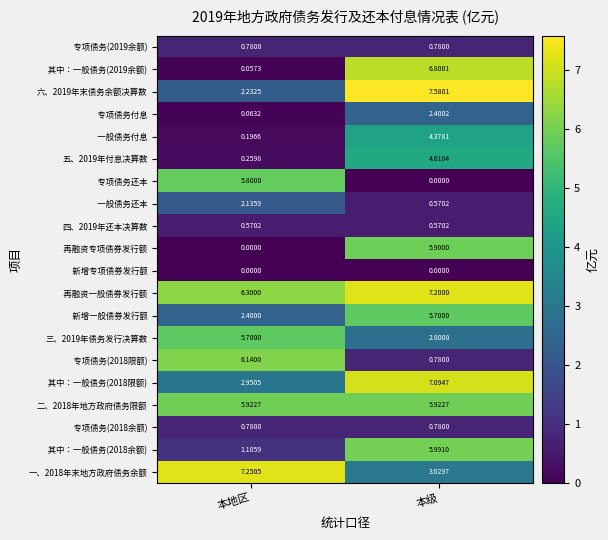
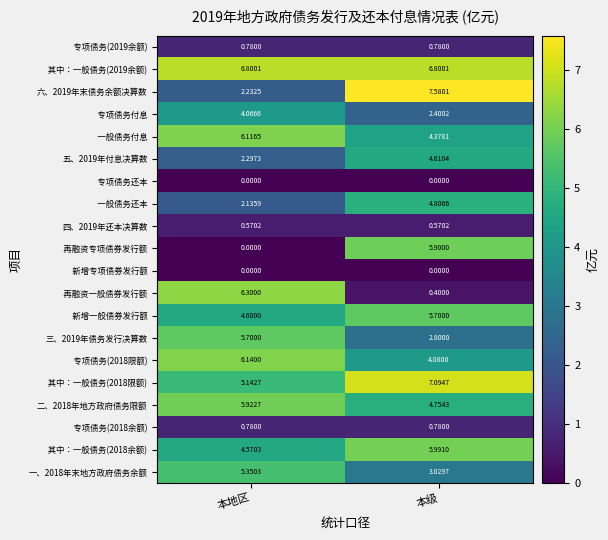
  {
    "专项债务(2019余额)": {
      "本地区": 0.7800,
      "本级": 0.7800
    },
    "其中：一般债务(2019余额)": {
-     "本地区": 0.0573,
+     "本地区": 6.8001,
      "本级": 6.8001
    },
    "六、2019年末债务余额决算数": {
      "本地区": 2.2325,
      "本级": 7.5801
    },
    "专项债务付息": {
-     "本地区": 0.0632,
+     "本地区": 4.0666,
      "本级": 2.4002
    },
    "一般债务付息": {
-     "本地区": 0.1966,
+     "本地区": 6.1165,
      "本级": 4.3781
    },
    "五、2019年付息决算数": {
-     "本地区": 0.2598,
+     "本地区": 2.2973,
      "本级": 4.6104
    },
    "专项债务还本": {
-     "本地区": 5.8000,
+     "本地区": 0.0000,
      "本级": 0.0000
    },
    "一般债务还本": {
      "本地区": 2.1359,
-     "本级": 0.5702
+     "本级": 4.8066
    },
    "四、2019年还本决算数": {
      "本地区": 0.5702,
      "本级": 0.5702
    },
    "再融资专项债券发行额": {
      "本地区": 0.0000,
      "本级": 5.9000
    },
    "新增专项债券发行额": {
      "本地区": 0.0000,
      "本级": 0.0000
    },
    "再融资一般债券发行额": {
      "本地区": 6.3000,
-     "本级": 7.2000
+     "本级": 0.4000
    },
    "新增一般债券发行额": {
-     "本地区": 2.4000,
+     "本地区": 4.6000,
      "本级": 5.7000
    },
    "三、2019年债务发行决算数": {
      "本地区": 5.7000,
      "本级": 2.8000
    },
    "专项债务(2018限额)": {
      "本地区": 6.1400,
-     "本级": 0.7800
+     "本级": 4.0800
    },
    "其中：一般债务(2018限额)": {
-     "本地区": 2.9505,
+     "本地区": 5.1427,
      "本级": 7.0947
    },
    "二、2018年地方政府债务限额": {
      "本地区": 5.9227,
-     "本级": 5.9227
+     "本级": 4.7543
    },
    "专项债务(2018余额)": {
      "本地区": 0.7800,
      "本级": 0.7800
    },
    "其中：一般债务(2018余额)": {
-     "本地区": 1.1059,
+     "本地区": 4.5703,
      "本级": 5.9910
    },
    "一、2018年末地方政府债务余额": {
-     "本地区": 7.2505,
+     "本地区": 5.3503,
      "本级": 3.0297
    }
  }
